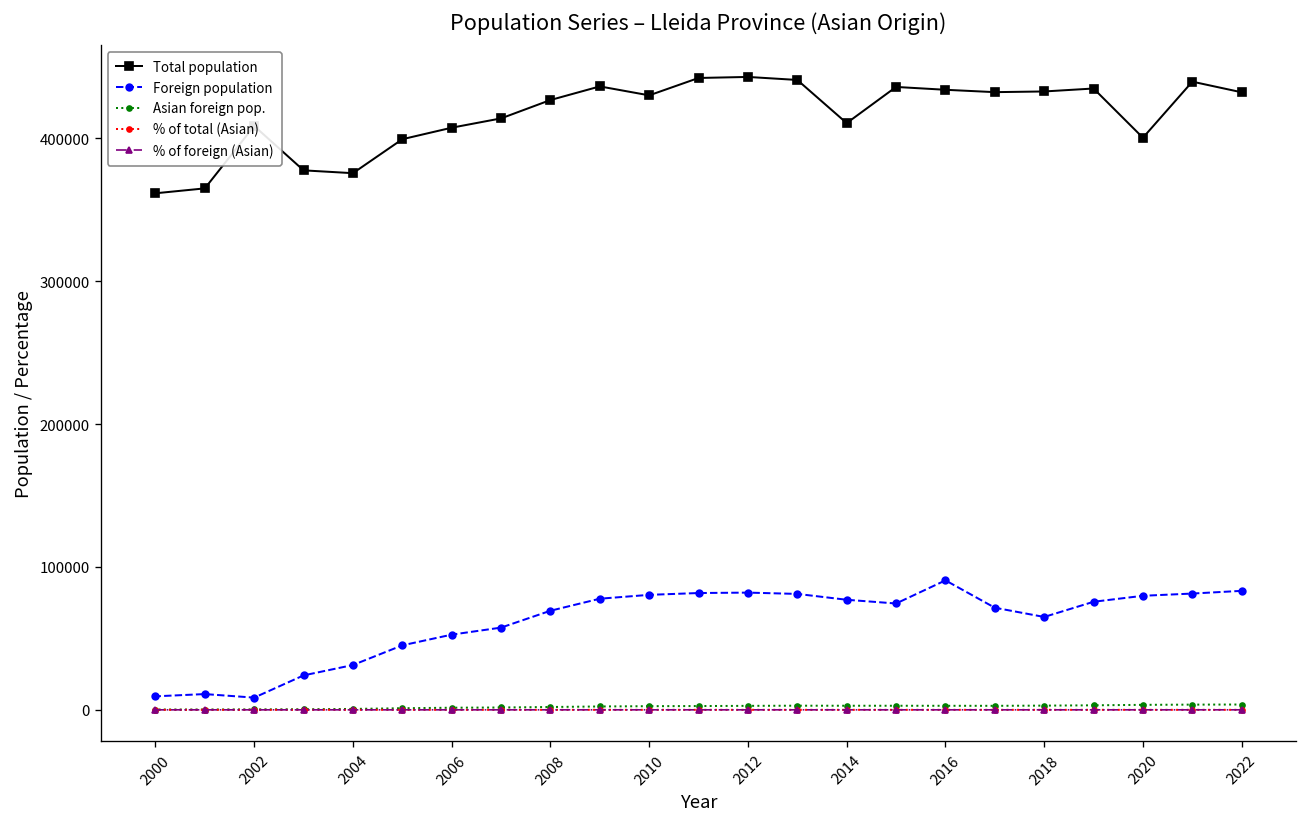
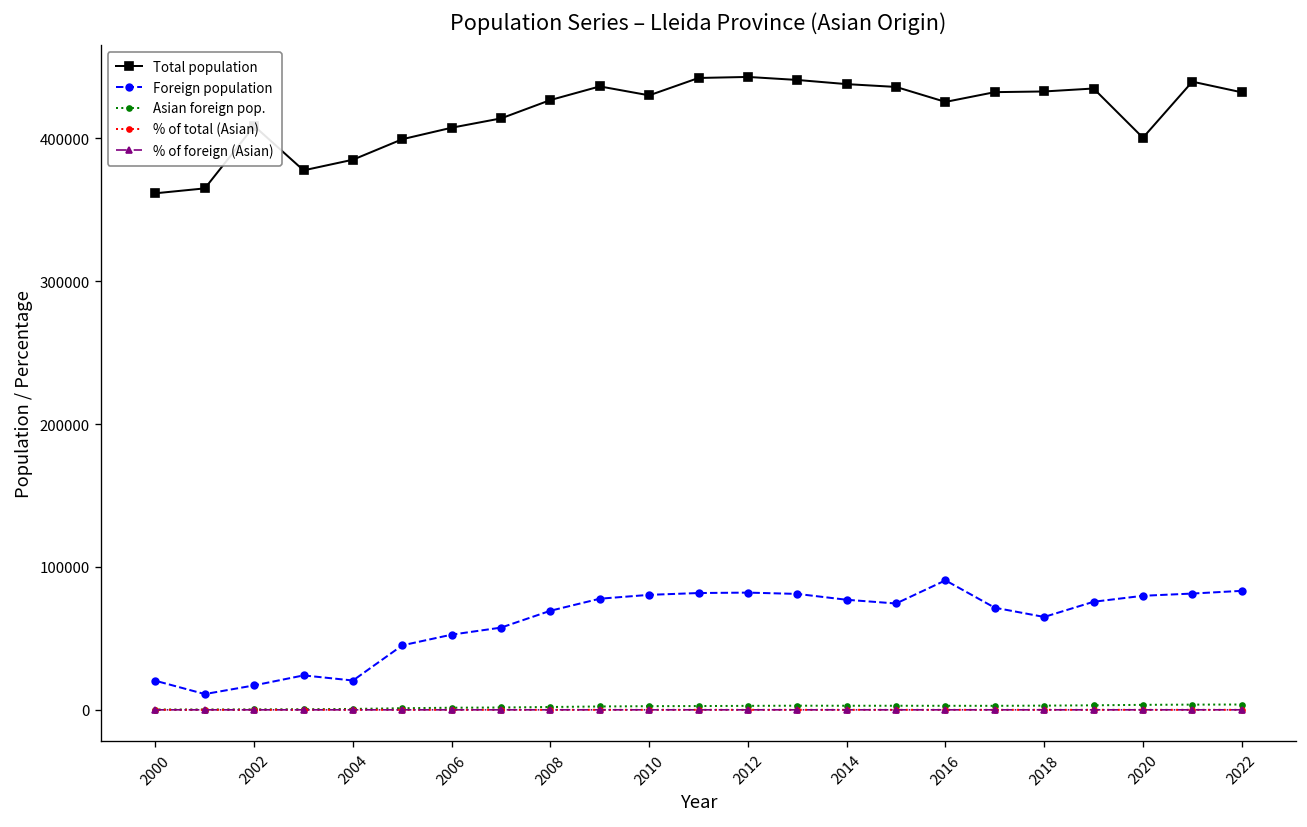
  {
    "Total population": {
      "2000": 362000,
-     "2004": 376000,
+     "2004": 385000,
      "2006": 407000,
      "2008": 427000,
      "2010": 430000,
      "2012": 443000,
-     "2014": 411000,
-     "2016": 434000,
+     "2014": 438000,
+     "2016": 426000,
      "2018": 433000,
      "2020": 400000,
      "2022": 432000
    },
    "Foreign population": {
-     "2000": 9000,
-     "2002": 9000,
-     "2004": 31000,
+     "2000": 20000,
+     "2002": 17000,
+     "2004": 21000,
      "2006": 53000,
      "2008": 69000,
      "2010": 80000,
      "2012": 82000,
      "2014": 77000,
      "2016": 91000,
      "2018": 65000,
      "2020": 80000,
      "2022": 83000
    },
    "Asian foreign pop.": {
      "2010": 3000,
      "2012": 3000,
      "2014": 3000,
      "2016": 3000,
      "2018": 3000,
      "2020": 3000,
      "2022": 4000
    },
    "% of foreign (Asian)": {
      "2010": 0,
      "2012": 0,
      "2014": 0,
      "2016": 0,
      "2018": 0,
      "2020": 0,
      "2022": 0
    }
  }
